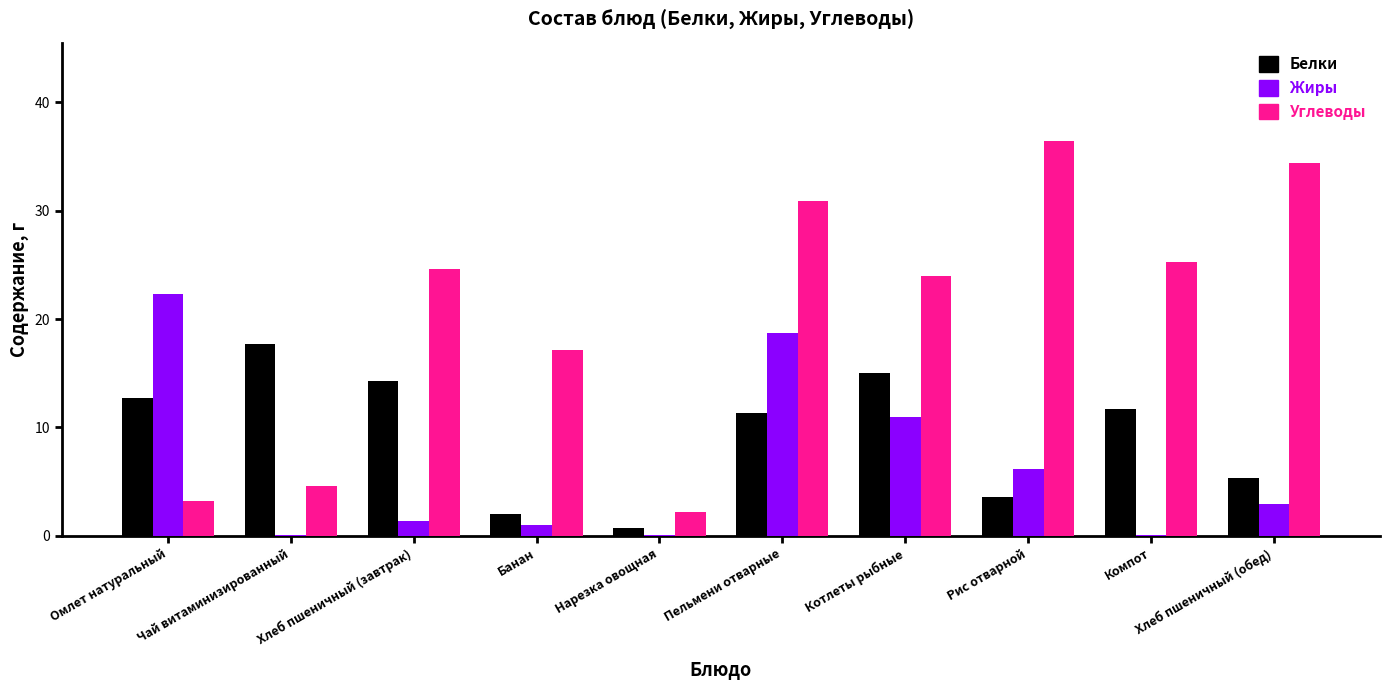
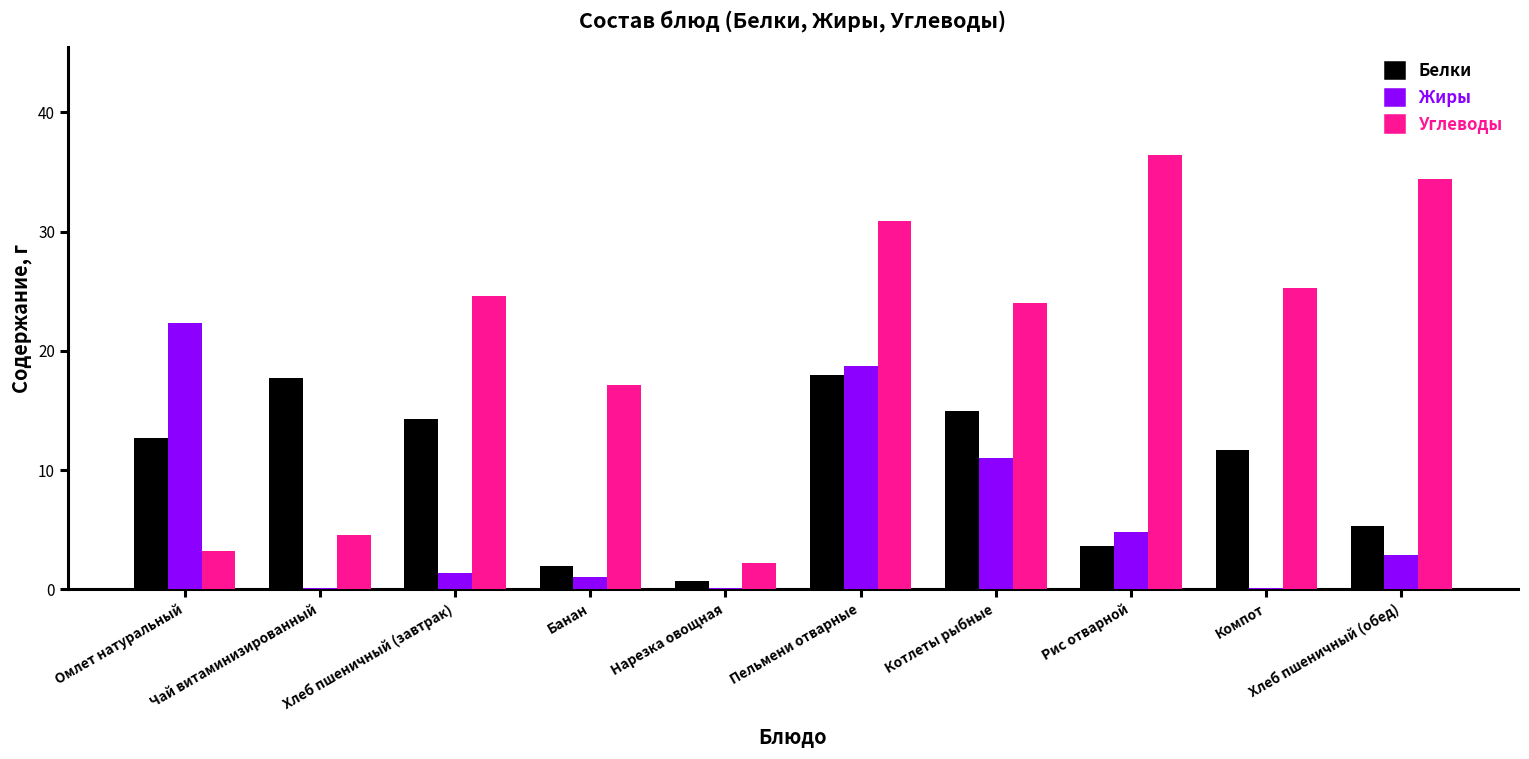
  {
    "Белки": {
      "Омлет натуральный": 12.7,
      "Чай витаминизированный": 17.7,
      "Хлеб пшеничный (завтрак)": 14.3,
      "Банан": 2.0,
      "Нарезка овощная": 0.7,
-     "Пельмени отварные": 11.3,
+     "Пельмени отварные": 18.0,
      "Котлеты рыбные": 15.0,
      "Рис отварной": 3.6,
      "Компот": 11.7,
      "Хлеб пшеничный (обед)": 5.3
    },
    "Жиры": {
      "Омлет натуральный": 22.3,
      "Хлеб пшеничный (завтрак)": 1.4,
      "Банан": 1.0,
      "Пельмени отварные": 18.7,
      "Котлеты рыбные": 11.0,
-     "Рис отварной": 6.2,
+     "Рис отварной": 4.8,
      "Хлеб пшеничный (обед)": 2.9
    },
    "Углеводы": {
      "Омлет натуральный": 3.2,
      "Чай витаминизированный": 4.6,
      "Хлеб пшеничный (завтрак)": 24.6,
      "Банан": 17.1,
      "Нарезка овощная": 2.2,
      "Пельмени отварные": 30.9,
      "Котлеты рыбные": 24.0,
      "Рис отварной": 36.4,
      "Компот": 25.3,
      "Хлеб пшеничный (обед)": 34.4
    }
  }
